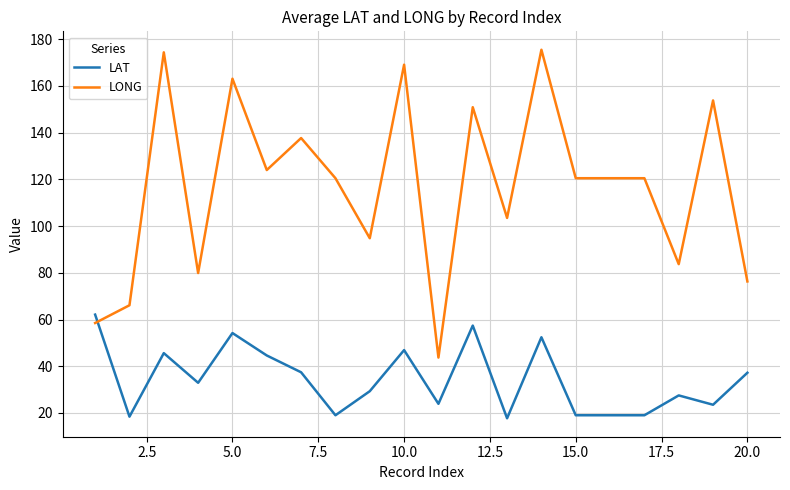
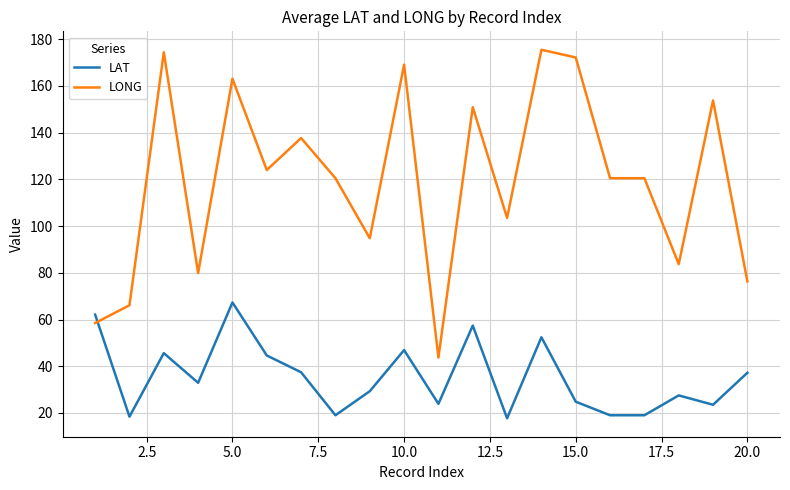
  {
    "LAT": {
-     "5.0": 54,
+     "5.0": 67,
      "10.0": 47,
-     "15.0": 19,
+     "15.0": 25,
      "20.0": 37
    },
    "LONG": {
      "5.0": 163,
      "10.0": 169,
-     "15.0": 121,
+     "15.0": 172,
      "20.0": 76
    }
  }
